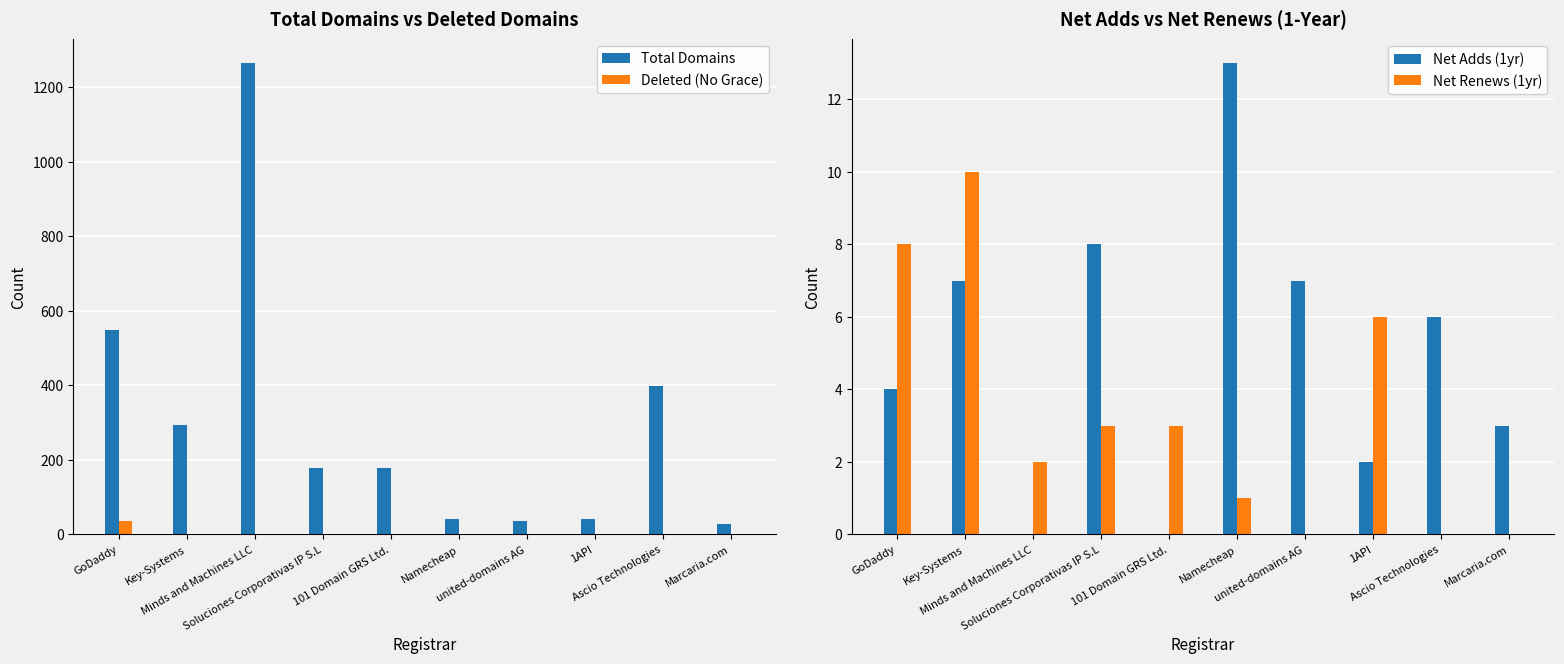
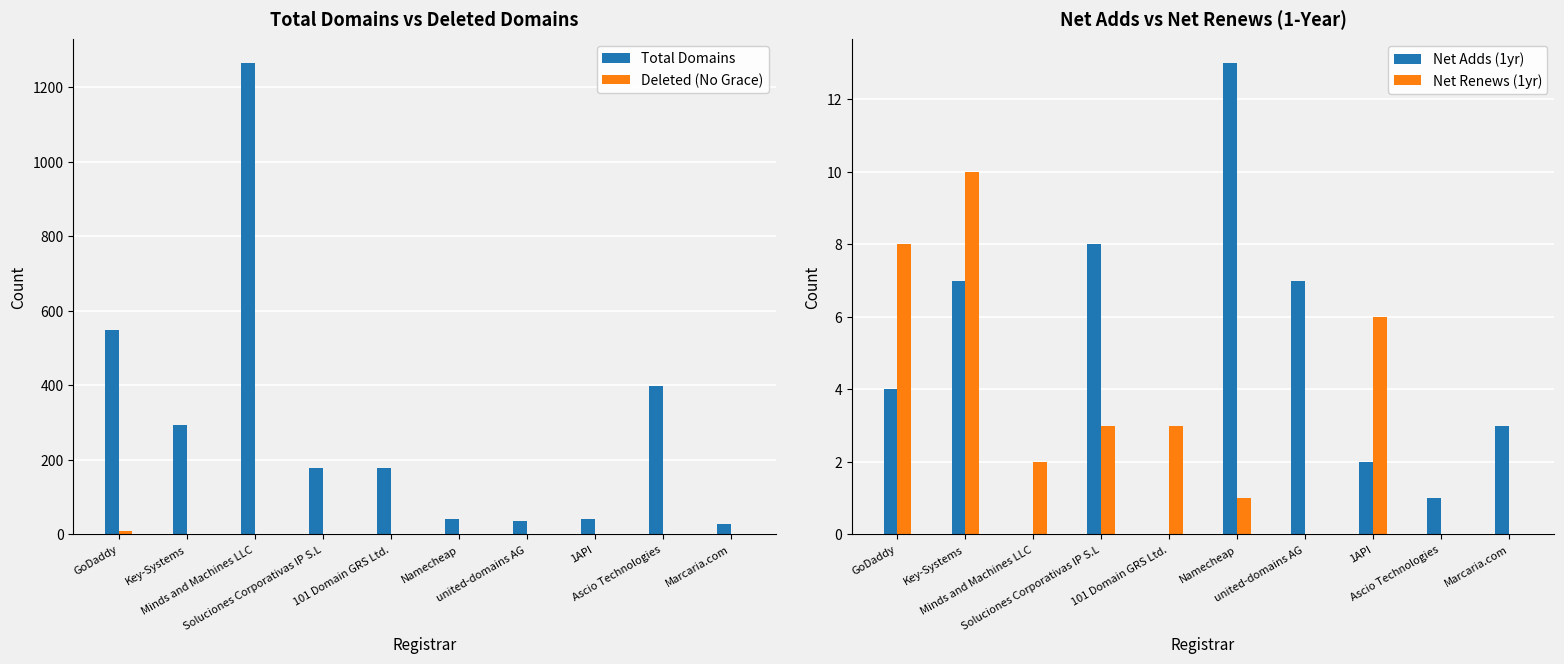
  {
    "Total Domains vs Deleted Domains": {
      "Total Domains": {
        "GoDaddy": 550,
        "Key-Systems": 290,
        "Minds and Machines LLC": 1270,
        "Soluciones Corporativas IP S.L": 180,
        "101 Domain GRS Ltd.": 180,
        "Namecheap": 40,
        "united-domains AG": 40,
        "1API": 40,
        "Ascio Technologies": 400,
        "Marcaria.com": 30
      },
      "Deleted (No Grace)": {
-       "GoDaddy": 40,
+       "GoDaddy": 10,
        "Minds and Machines LLC": 0,
        "101 Domain GRS Ltd.": 0,
        "united-domains AG": 0,
        "1API": 0,
        "Ascio Technologies": 0
      }
    },
    "Net Adds vs Net Renews (1-Year)": {
      "Net Adds (1yr)": {
        "GoDaddy": 4,
        "Key-Systems": 7,
        "Minds and Machines LLC": 0,
        "Soluciones Corporativas IP S.L": 8,
        "101 Domain GRS Ltd.": 0,
        "Namecheap": 13,
        "united-domains AG": 7,
        "1API": 2,
-       "Ascio Technologies": 6,
+       "Ascio Technologies": 1,
        "Marcaria.com": 3
      },
      "Net Renews (1yr)": {
        "GoDaddy": 8,
        "Key-Systems": 10,
        "Minds and Machines LLC": 2,
        "Soluciones Corporativas IP S.L": 3,
        "101 Domain GRS Ltd.": 3,
        "Namecheap": 1,
        "united-domains AG": 0,
        "1API": 6,
        "Ascio Technologies": 0,
        "Marcaria.com": 0
      }
    }
  }
